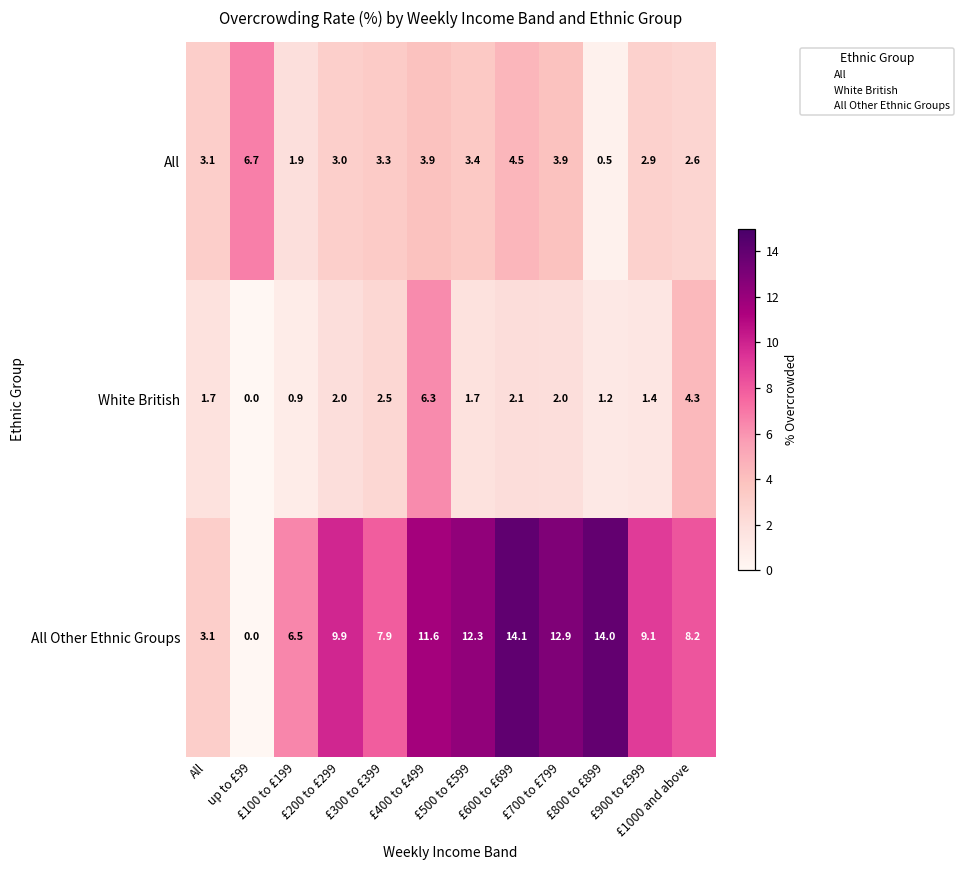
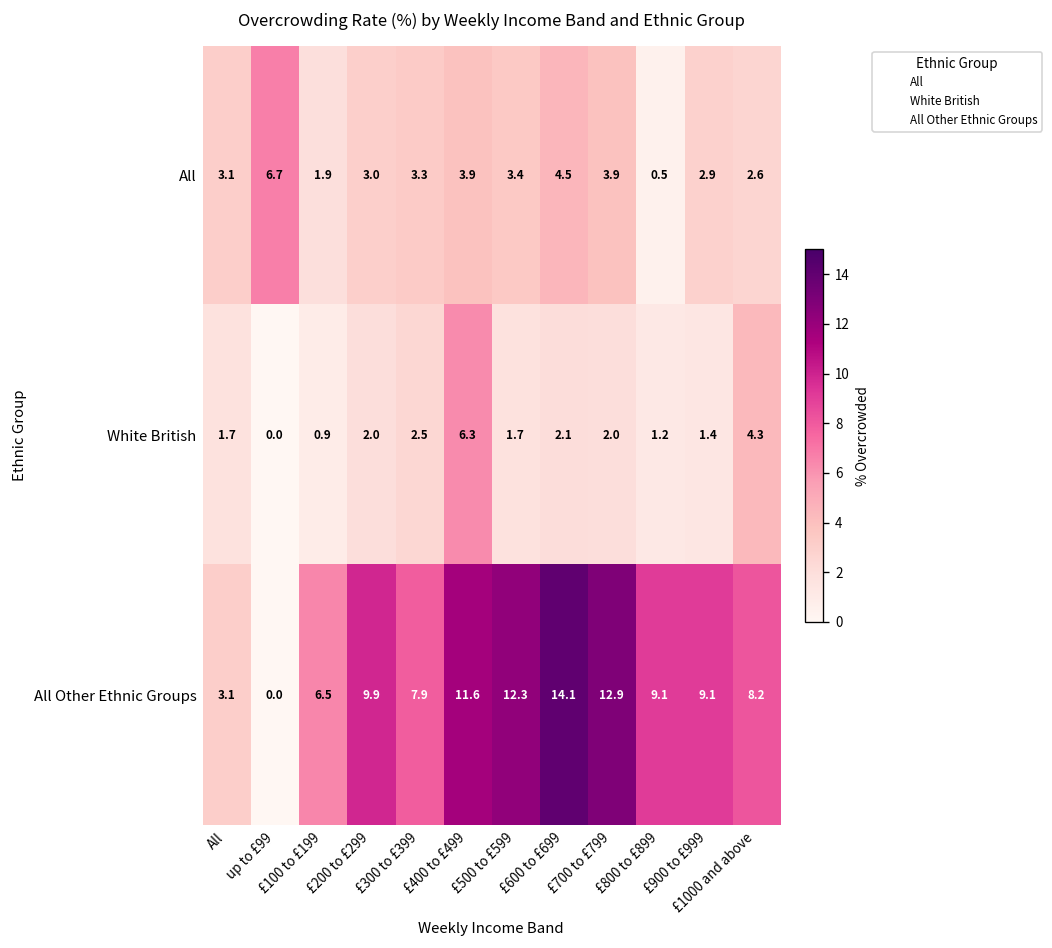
  {
    "All": {
      "All": 3.1,
      "up to £99": 6.7,
      "£100 to £199": 1.9,
      "£200 to £299": 3.0,
      "£300 to £399": 3.3,
      "£400 to £499": 3.9,
      "£500 to £599": 3.4,
      "£600 to £699": 4.5,
      "£700 to £799": 3.9,
      "£800 to £899": 0.5,
      "£900 to £999": 2.9,
      "£1000 and above": 2.6
    },
    "White British": {
      "All": 1.7,
      "up to £99": 0.0,
      "£100 to £199": 0.9,
      "£200 to £299": 2.0,
      "£300 to £399": 2.5,
      "£400 to £499": 6.3,
      "£500 to £599": 1.7,
      "£600 to £699": 2.1,
      "£700 to £799": 2.0,
      "£800 to £899": 1.2,
      "£900 to £999": 1.4,
      "£1000 and above": 4.3
    },
    "All Other Ethnic Groups": {
      "All": 3.1,
      "up to £99": 0.0,
      "£100 to £199": 6.5,
      "£200 to £299": 9.9,
      "£300 to £399": 7.9,
      "£400 to £499": 11.6,
      "£500 to £599": 12.3,
      "£600 to £699": 14.1,
      "£700 to £799": 12.9,
-     "£800 to £899": 14.0,
+     "£800 to £899": 9.1,
      "£900 to £999": 9.1,
      "£1000 and above": 8.2
    }
  }
